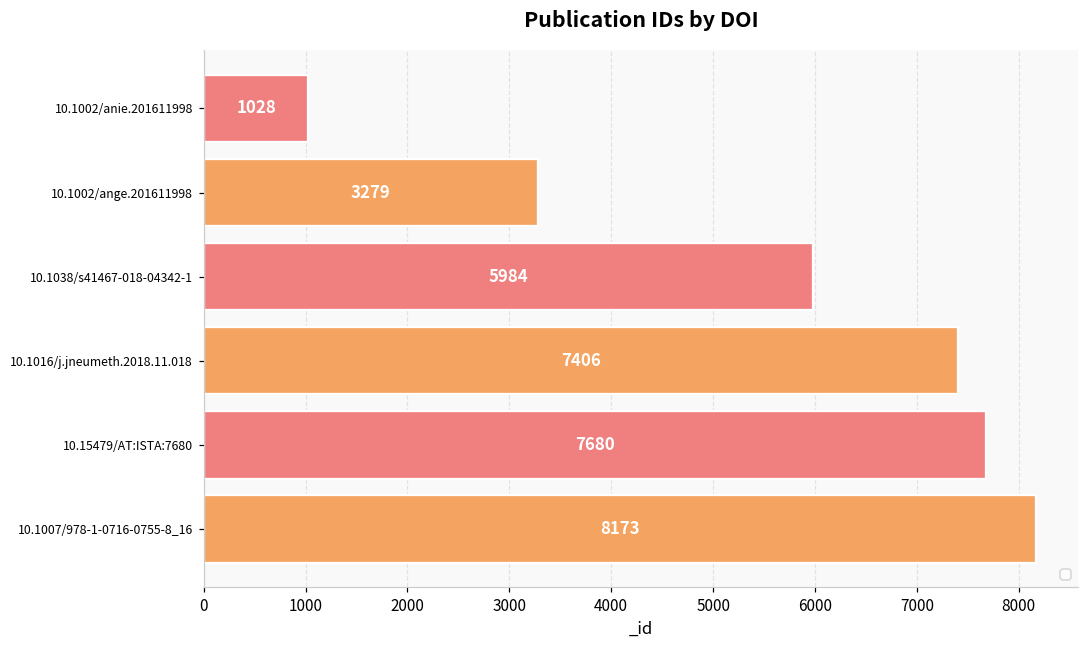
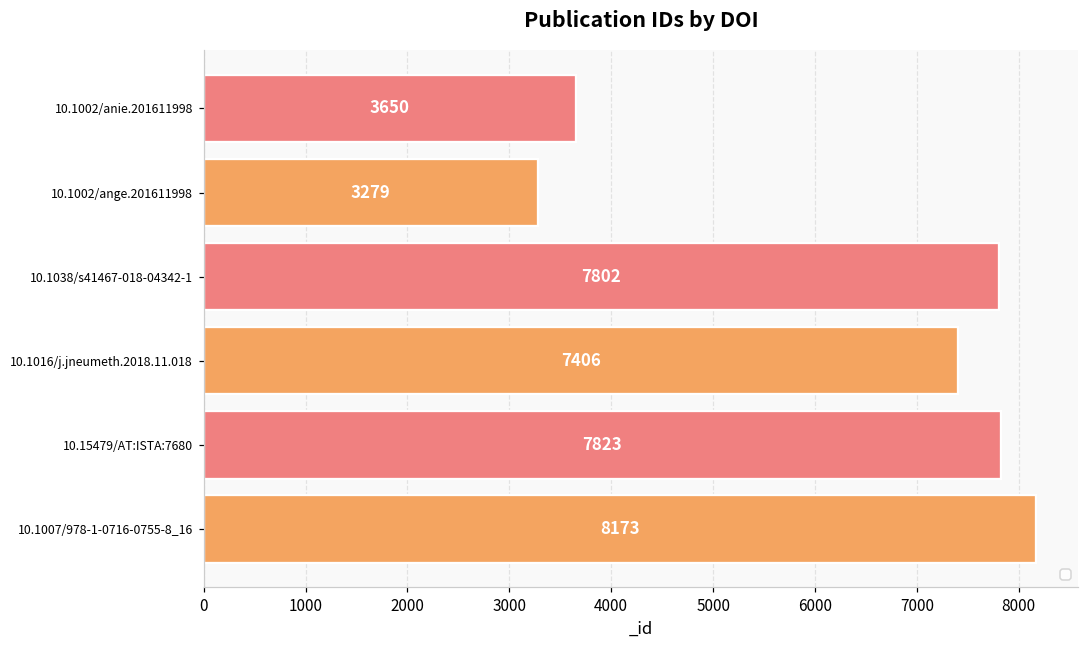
  {
-   "10.1002/anie.201611998": 1028,
+   "10.1002/anie.201611998": 3650,
    "10.1002/ange.201611998": 3279,
-   "10.1038/s41467-018-04342-1": 5984,
+   "10.1038/s41467-018-04342-1": 7802,
    "10.1016/j.jneumeth.2018.11.018": 7406,
-   "10.15479/AT:ISTA:7680": 7680,
+   "10.15479/AT:ISTA:7680": 7823,
    "10.1007/978-1-0716-0755-8_16": 8173
  }
